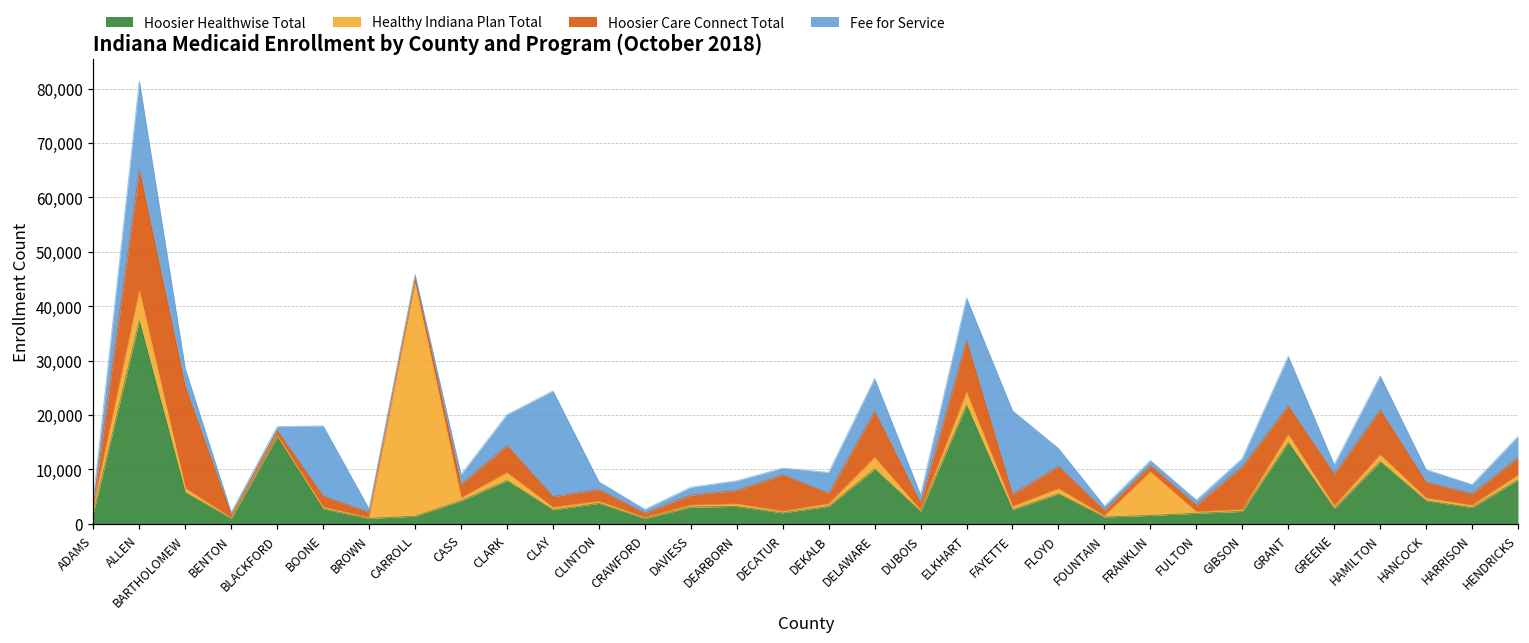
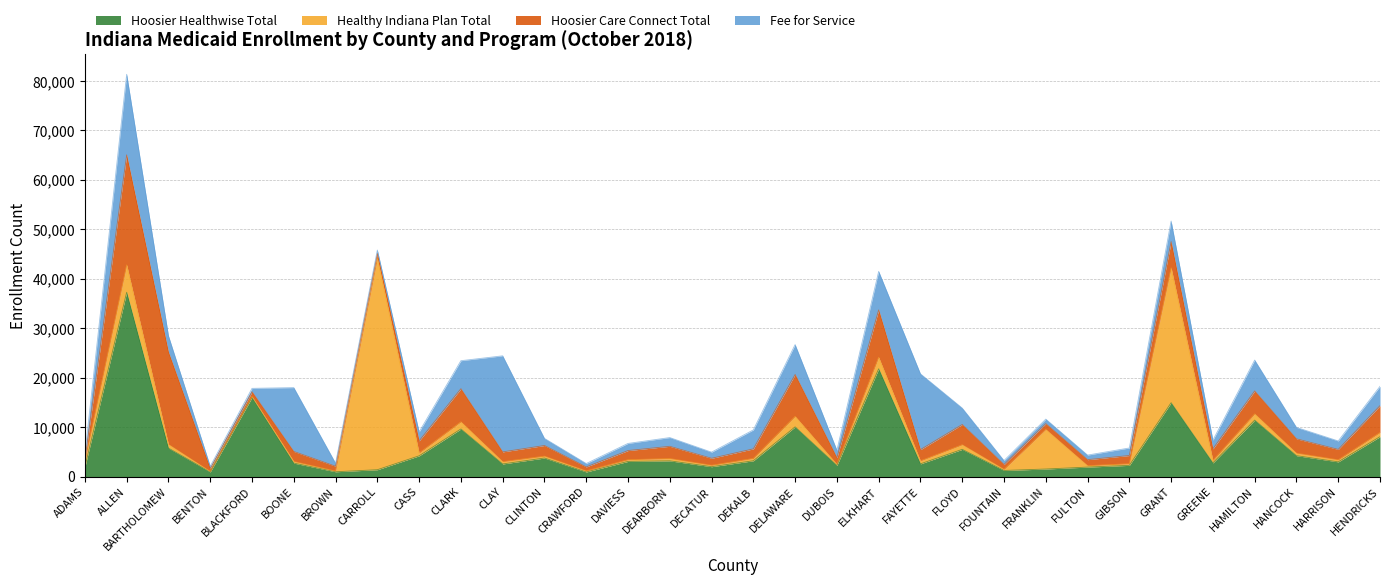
  {
    "Hoosier Healthwise Total": {
      "ADAMS": "2,000",
      "ALLEN": "37,000",
      "BARTHOLOMEW": "6,000",
      "CARROLL": "1,000",
      "CASS": "4,000",
-     "CLARK": "8,000",
+     "CLARK": "10,000",
      "DELAWARE": "10,000",
      "ELKHART": "22,000",
      "FAYETTE": "3,000",
      "FLOYD": "6,000",
      "FRANKLIN": "2,000",
      "GRANT": "15,000",
      "HAMILTON": "11,000",
      "HENDRICKS": "8,000"
    },
    "Healthy Indiana Plan Total": {
      "ALLEN": "6,000",
      "BARTHOLOMEW": "1,000",
      "CARROLL": "43,000",
      "CASS": "1,000",
      "CLARK": "1,000",
      "DELAWARE": "2,000",
      "ELKHART": "2,000",
      "FAYETTE": "1,000",
      "FLOYD": "1,000",
      "FRANKLIN": "8,000",
-     "GRANT": "1,000",
+     "GRANT": "27,000",
      "HAMILTON": "1,000",
      "HENDRICKS": "1,000"
    },
    "Hoosier Care Connect Total": {
      "ALLEN": "22,000",
      "BARTHOLOMEW": "19,000",
      "BLACKFORD": "1,000",
      "BOONE": "2,000",
      "BROWN": "1,000",
      "CARROLL": "1,000",
      "CASS": "2,000",
-     "CLARK": "5,000",
+     "CLARK": "7,000",
      "CLAY": "2,000",
      "CLINTON": "2,000",
      "CRAWFORD": "1,000",
      "DAVIESS": "2,000",
      "DEARBORN": "2,000",
-     "DECATUR": "7,000",
+     "DECATUR": "1,000",
      "DEKALB": "2,000",
      "DELAWARE": "8,000",
      "DUBOIS": "1,000",
      "ELKHART": "10,000",
      "FAYETTE": "2,000",
      "FLOYD": "4,000",
      "FOUNTAIN": "1,000",
      "FRANKLIN": "1,000",
      "FULTON": "1,000",
-     "GIBSON": "8,000",
+     "GIBSON": "2,000",
      "GRANT": "5,000",
-     "GREENE": "6,000",
-     "HAMILTON": "8,000",
+     "GREENE": "2,000",
+     "HAMILTON": "5,000",
      "HANCOCK": "3,000",
      "HARRISON": "2,000",
-     "HENDRICKS": "3,000"
+     "HENDRICKS": "5,000"
    },
    "Fee for Service": {
      "ADAMS": "1,000",
      "ALLEN": "16,000",
      "BARTHOLOMEW": "3,000",
      "BLACKFORD": "1,000",
      "BOONE": "13,000",
      "BROWN": "1,000",
      "CARROLL": "1,000",
      "CASS": "2,000",
      "CLARK": "6,000",
      "CLAY": "19,000",
      "CLINTON": "1,000",
      "CRAWFORD": "1,000",
      "DAVIESS": "1,000",
      "DEARBORN": "2,000",
      "DECATUR": "1,000",
      "DEKALB": "4,000",
      "DELAWARE": "6,000",
      "DUBOIS": "1,000",
      "ELKHART": "8,000",
      "FAYETTE": "15,000",
      "FLOYD": "3,000",
      "FOUNTAIN": "1,000",
      "FRANKLIN": "1,000",
      "FULTON": "1,000",
      "GIBSON": "2,000",
-     "GRANT": "9,000",
+     "GRANT": "4,000",
      "GREENE": "2,000",
      "HAMILTON": "6,000",
      "HANCOCK": "2,000",
      "HARRISON": "2,000",
      "HENDRICKS": "4,000"
    }
  }
